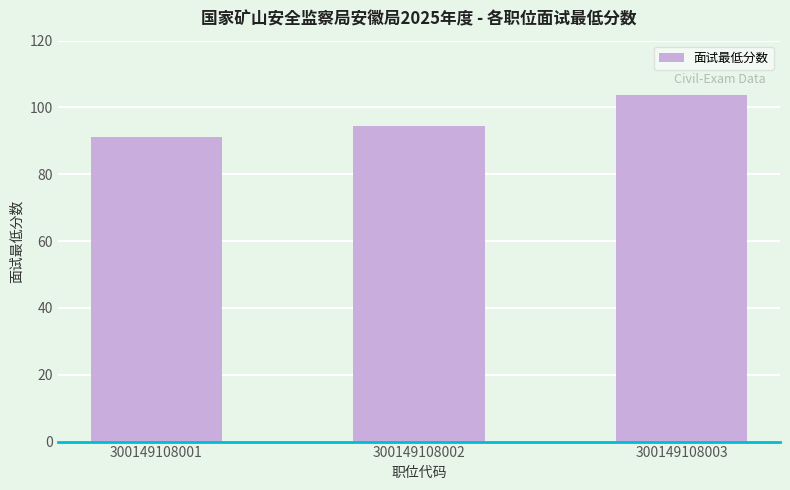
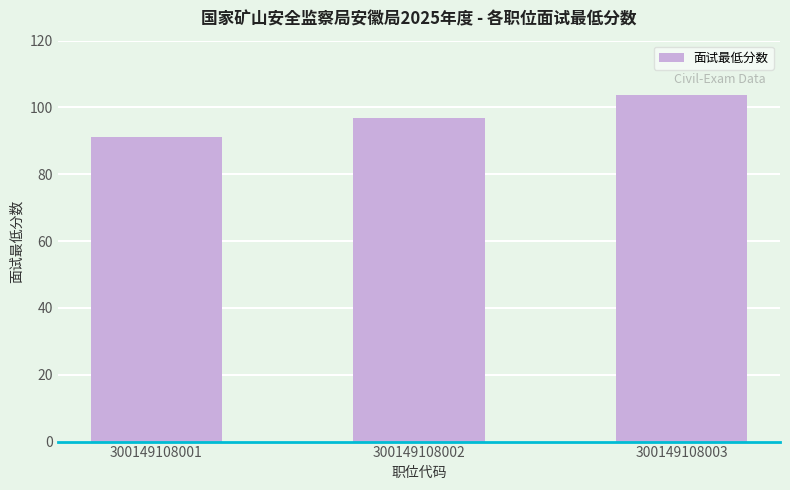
  {
    "300149108001": 91,
-   "300149108002": 95,
+   "300149108002": 97,
    "300149108003": 104
  }
